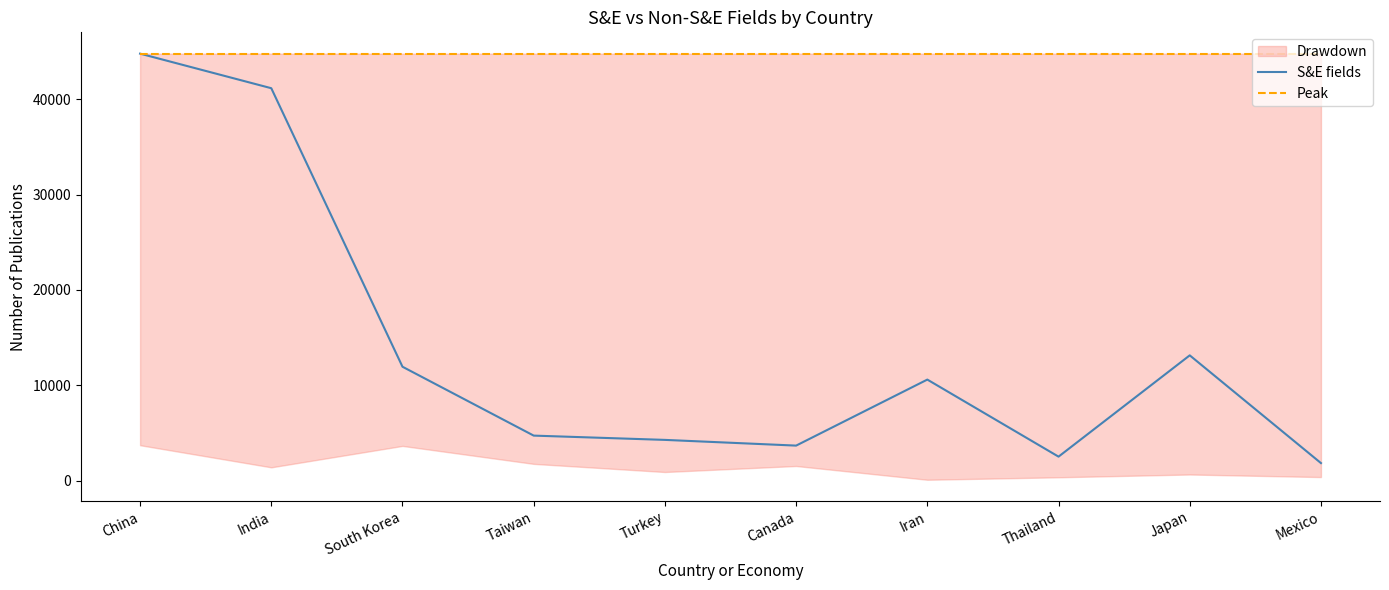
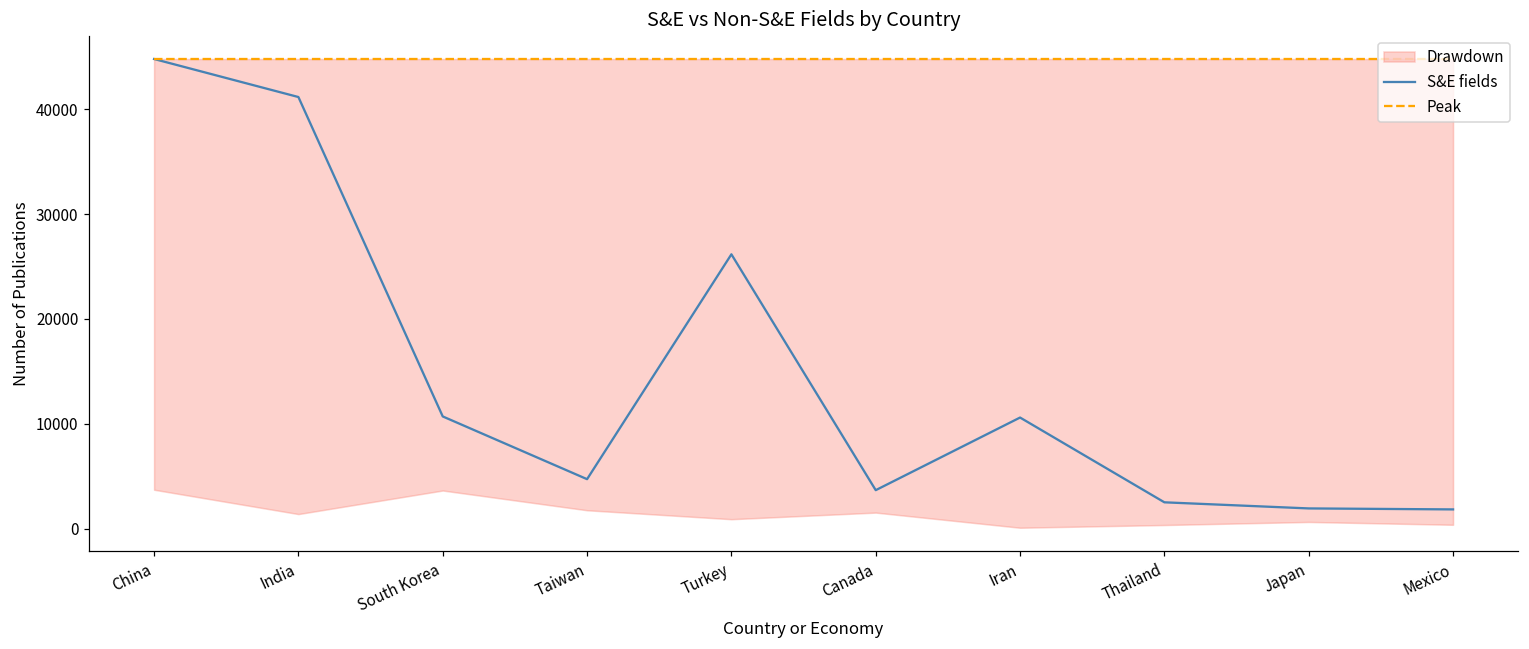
  {
    "S&E fields": {
      "India": 41000,
-     "South Korea": 12000,
+     "South Korea": 11000,
      "Taiwan": 5000,
-     "Turkey": 4000,
+     "Turkey": 26000,
      "Canada": 4000,
      "Iran": 11000,
      "Thailand": 3000,
-     "Japan": 13000,
+     "Japan": 2000,
      "Mexico": 2000
    },
    "Drawdown": {
      "India": 45000,
      "South Korea": 45000,
      "Taiwan": 45000,
      "Turkey": 45000,
      "Canada": 45000,
      "Iran": 45000,
      "Thailand": 45000,
      "Japan": 45000
    }
  }
